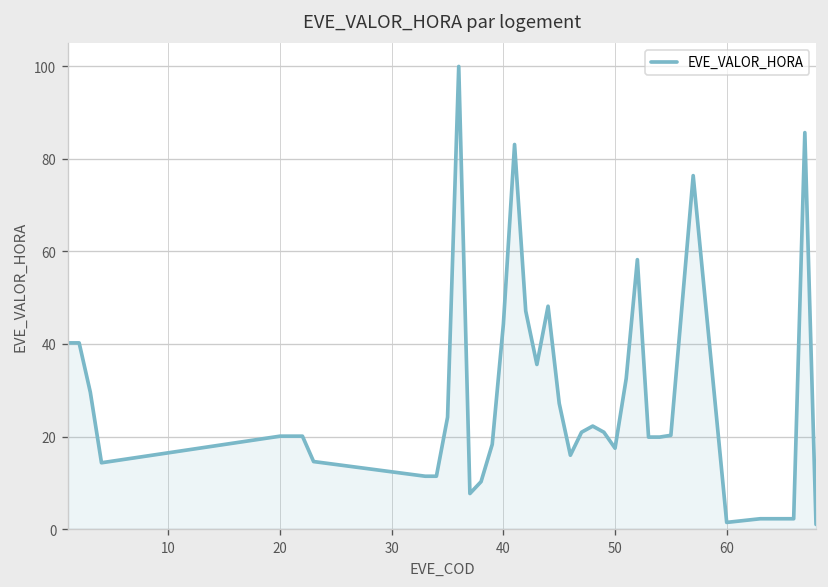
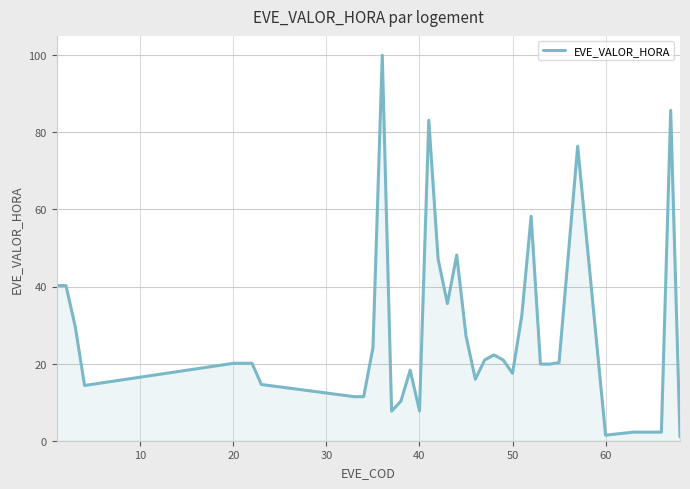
  {
    "20": 20,
-   "40": 44,
+   "40": 8,
    "50": 17,
    "60": 1
  }
